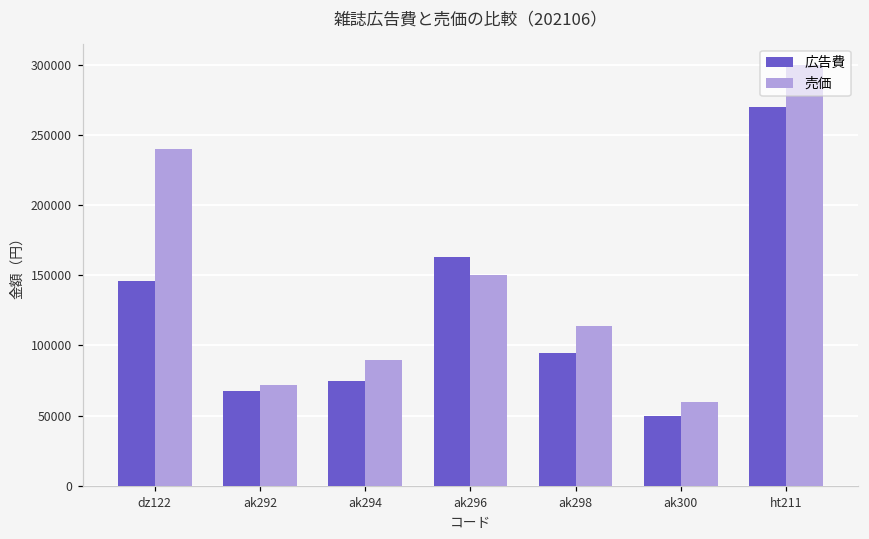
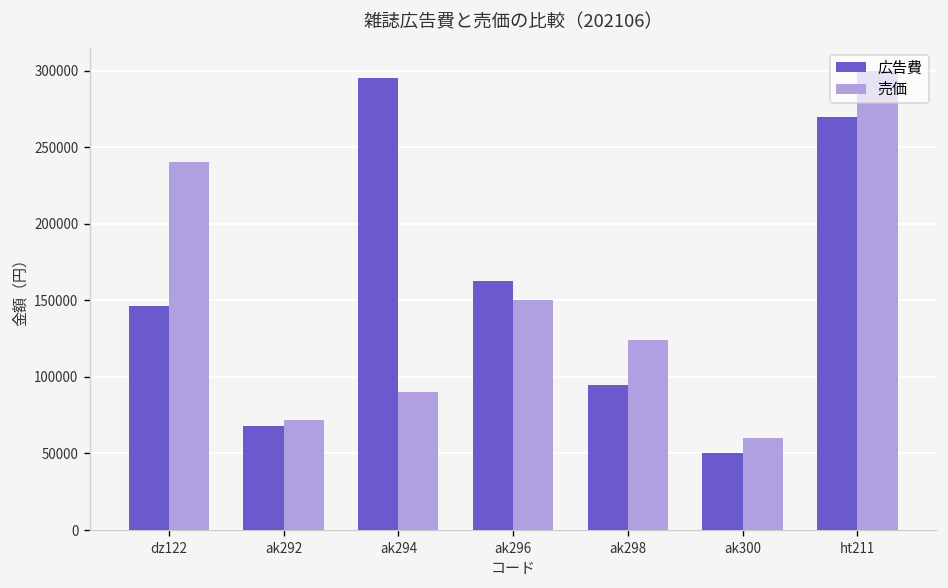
  {
    "広告費": {
      "dz122": 146000,
      "ak292": 68000,
-     "ak294": 75000,
+     "ak294": 295000,
      "ak296": 163000,
      "ak298": 95000,
      "ak300": 50000,
      "ht211": 270000
    },
    "売価": {
      "dz122": 240000,
      "ak292": 72000,
      "ak294": 90000,
      "ak296": 150000,
-     "ak298": 114000,
+     "ak298": 124000,
      "ak300": 60000
    }
  }
